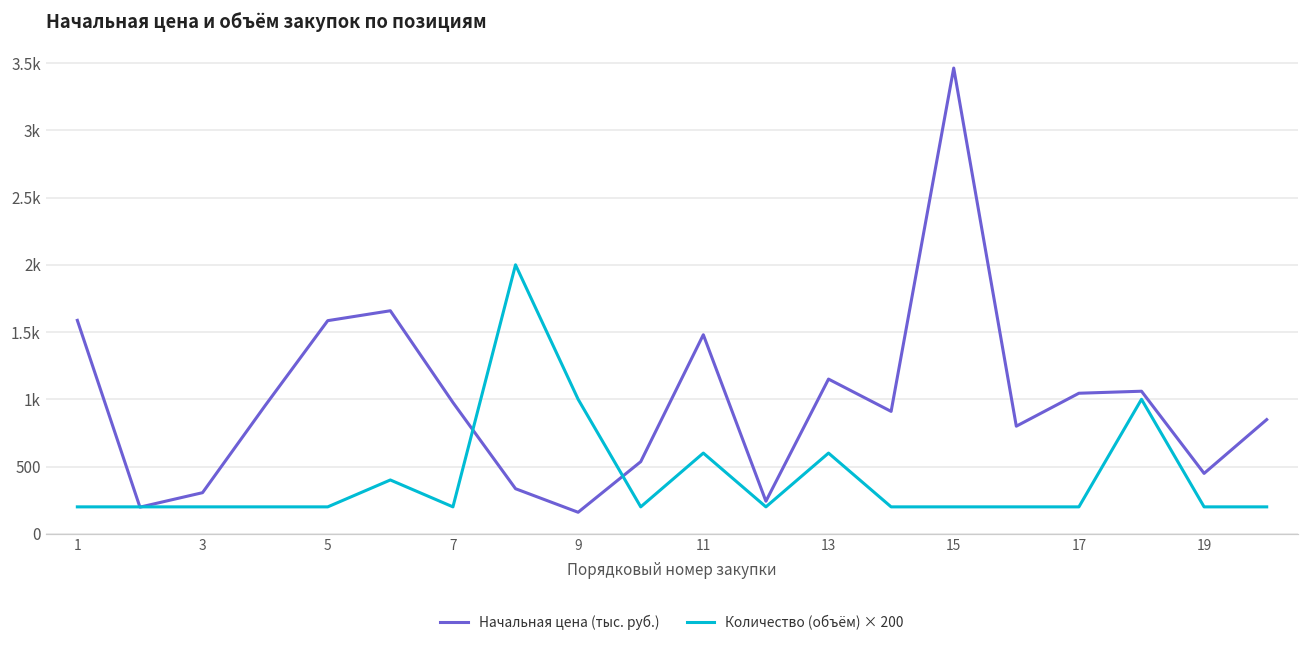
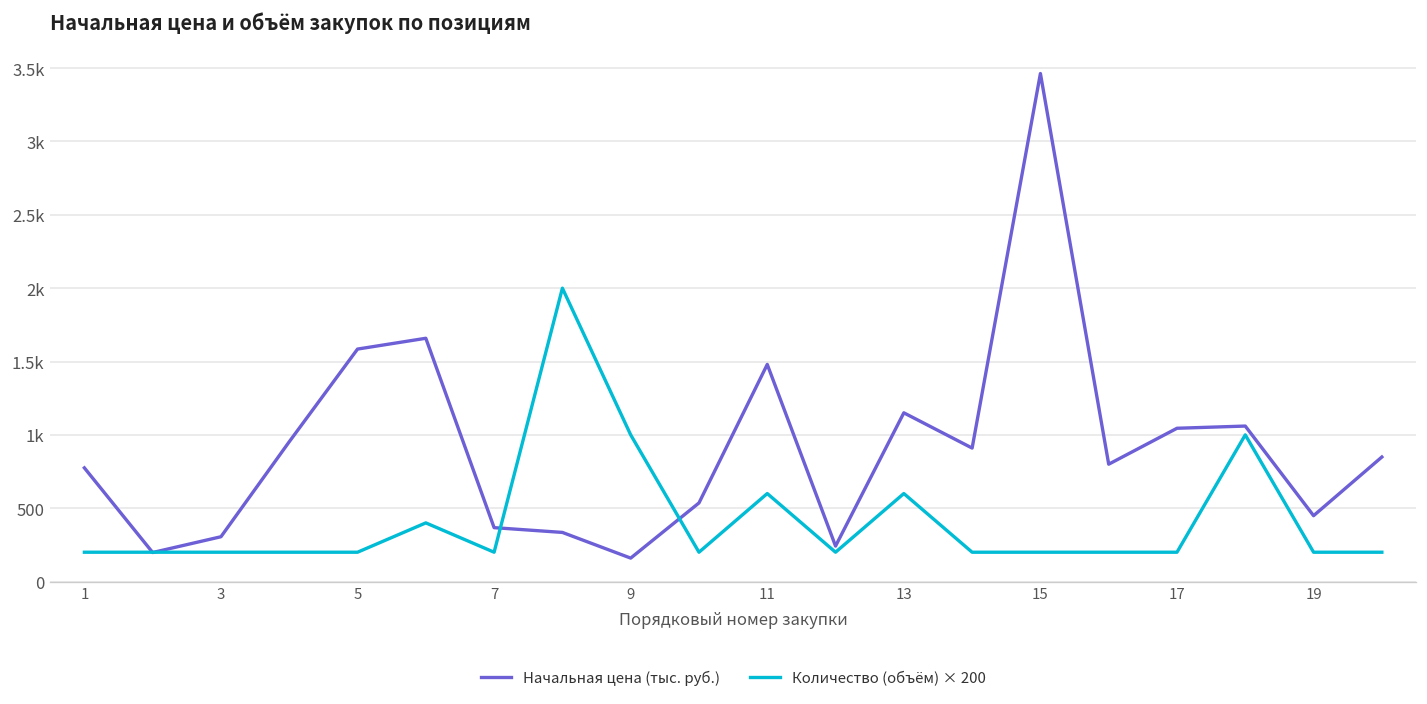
  {
    "Начальная цена (тыс. руб.)": {
-     "1": 1590,
+     "1": 780,
      "3": 310,
      "5": 1580,
-     "7": 980,
+     "7": 370,
      "9": 160,
      "11": 1480,
      "13": 1150,
      "15": 3460,
      "17": 1050,
      "19": 450
    },
    "Количество (объём) × 200": {
      "1": 200,
      "3": 200,
      "5": 200,
      "7": 200,
      "9": 1000,
      "11": 600,
      "13": 600,
      "15": 200,
      "17": 200,
      "19": 200
    }
  }
